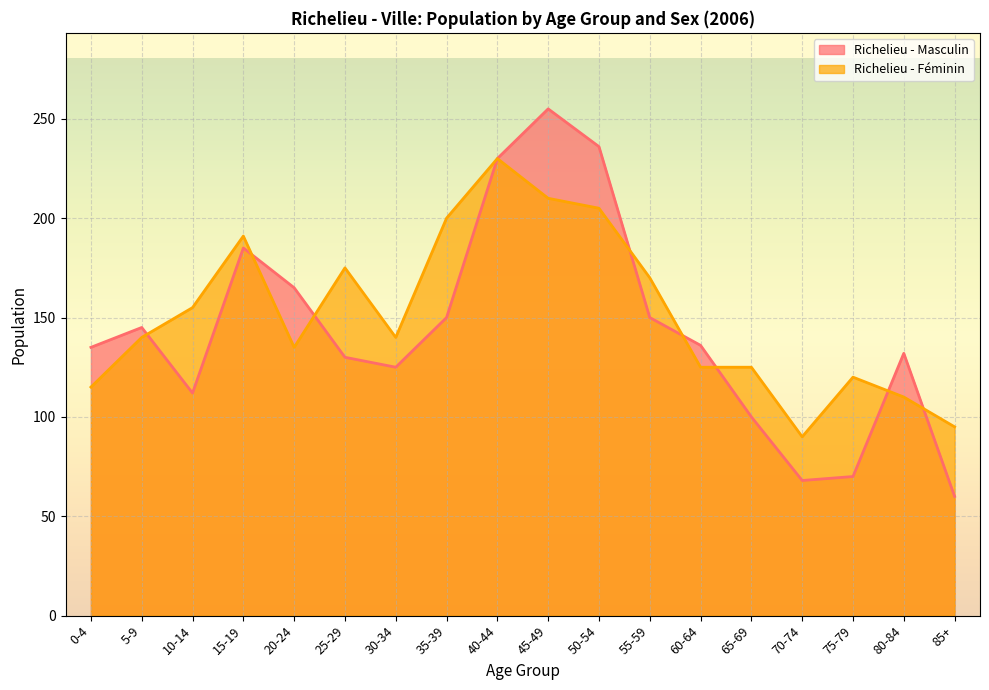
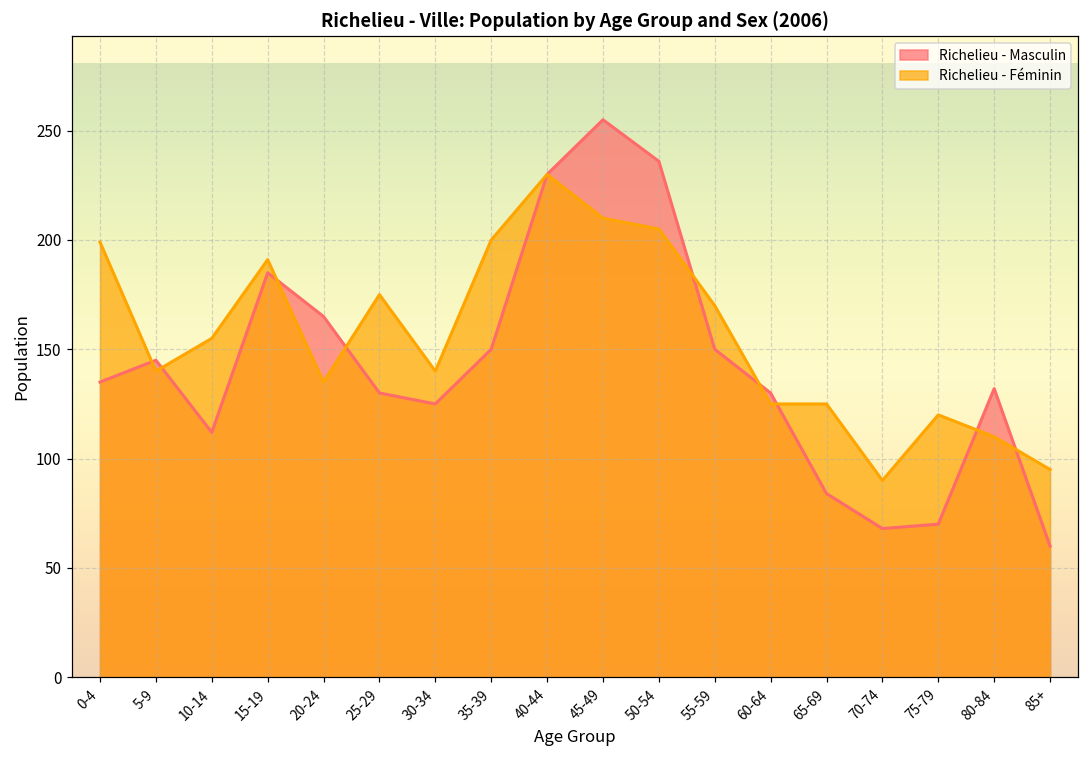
  {
    "Richelieu - Masculin": {
      "0-4": 135,
      "5-9": 145,
      "10-14": 112,
      "15-19": 185,
      "20-24": 165,
      "25-29": 130,
      "30-34": 125,
      "35-39": 150,
      "45-49": 255,
      "50-54": 236,
      "55-59": 150,
-     "60-64": 136,
-     "65-69": 100,
+     "60-64": 130,
+     "65-69": 84,
      "70-74": 68,
      "75-79": 70,
      "80-84": 132,
      "85+": 60
    },
    "Richelieu - Féminin": {
-     "0-4": 115,
+     "0-4": 199,
      "5-9": 140,
      "10-14": 155,
      "15-19": 191,
      "20-24": 135,
      "25-29": 175,
      "30-34": 140,
      "35-39": 200,
      "45-49": 210,
      "50-54": 205,
      "55-59": 170,
      "60-64": 125,
      "65-69": 125,
      "70-74": 90,
      "75-79": 120,
      "80-84": 110,
      "85+": 95
    }
  }
